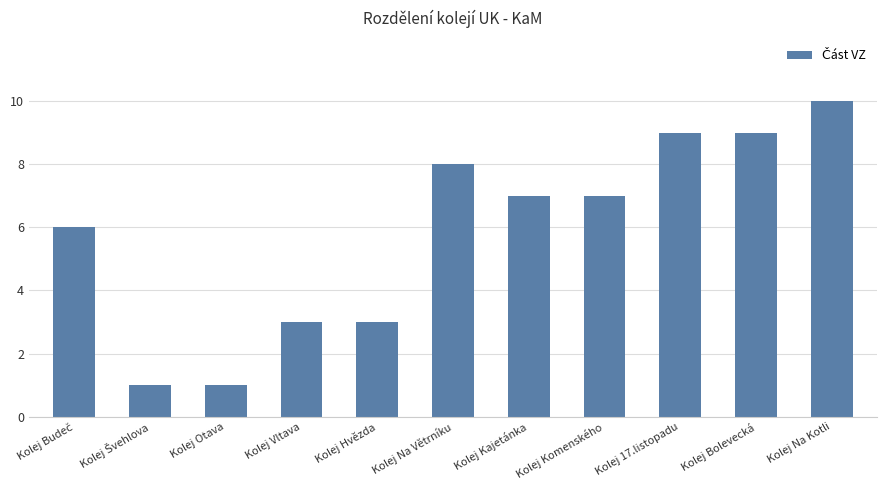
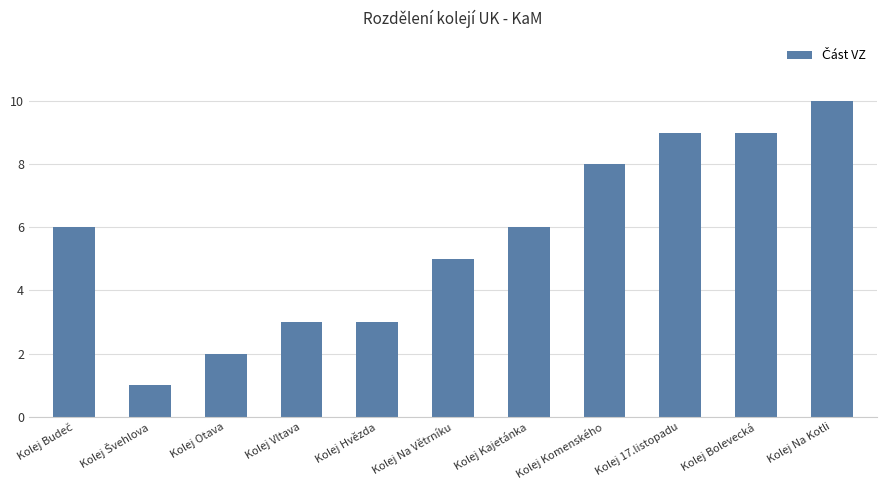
  {
    "Kolej Budeč": 6,
    "Kolej Švehlova": 1,
-   "Kolej Otava": 1,
+   "Kolej Otava": 2,
    "Kolej Vltava": 3,
    "Kolej Hvězda": 3,
-   "Kolej Na Větrníku": 8,
-   "Kolej Kajetánka": 7,
-   "Kolej Komenského": 7,
+   "Kolej Na Větrníku": 5,
+   "Kolej Kajetánka": 6,
+   "Kolej Komenského": 8,
    "Kolej 17.listopadu": 9,
    "Kolej Bolevecká": 9,
    "Kolej Na Kotli": 10
  }
